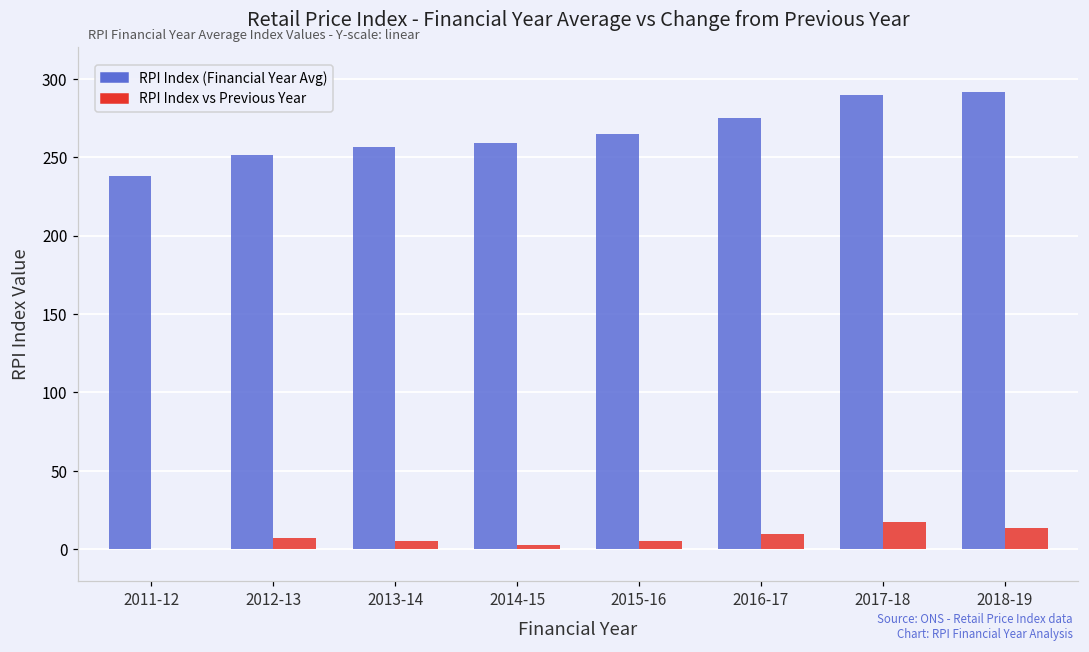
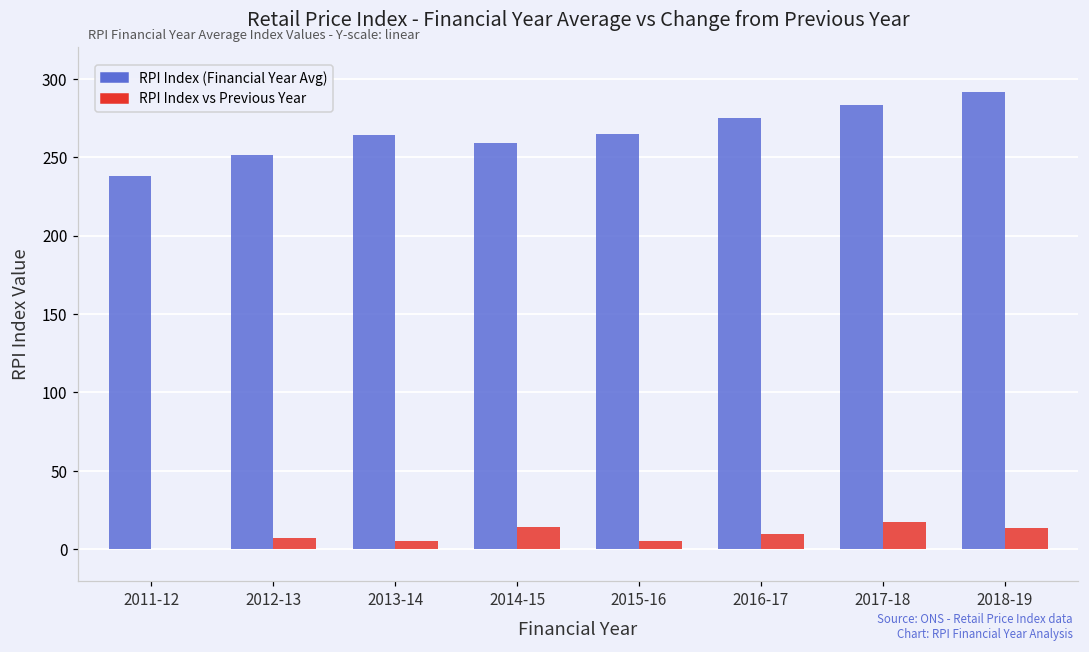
  {
    "RPI Index (Financial Year Avg)": {
      "2011-12": 238,
      "2012-13": 252,
-     "2013-14": 257,
+     "2013-14": 264,
      "2014-15": 259,
      "2015-16": 265,
      "2016-17": 275,
-     "2017-18": 290,
+     "2017-18": 283,
      "2018-19": 292
    },
    "RPI Index vs Previous Year": {
      "2011-12": 0,
      "2012-13": 7,
      "2013-14": 5,
-     "2014-15": 3,
+     "2014-15": 14,
      "2015-16": 6,
      "2016-17": 10,
      "2017-18": 17,
      "2018-19": 14
    }
  }
